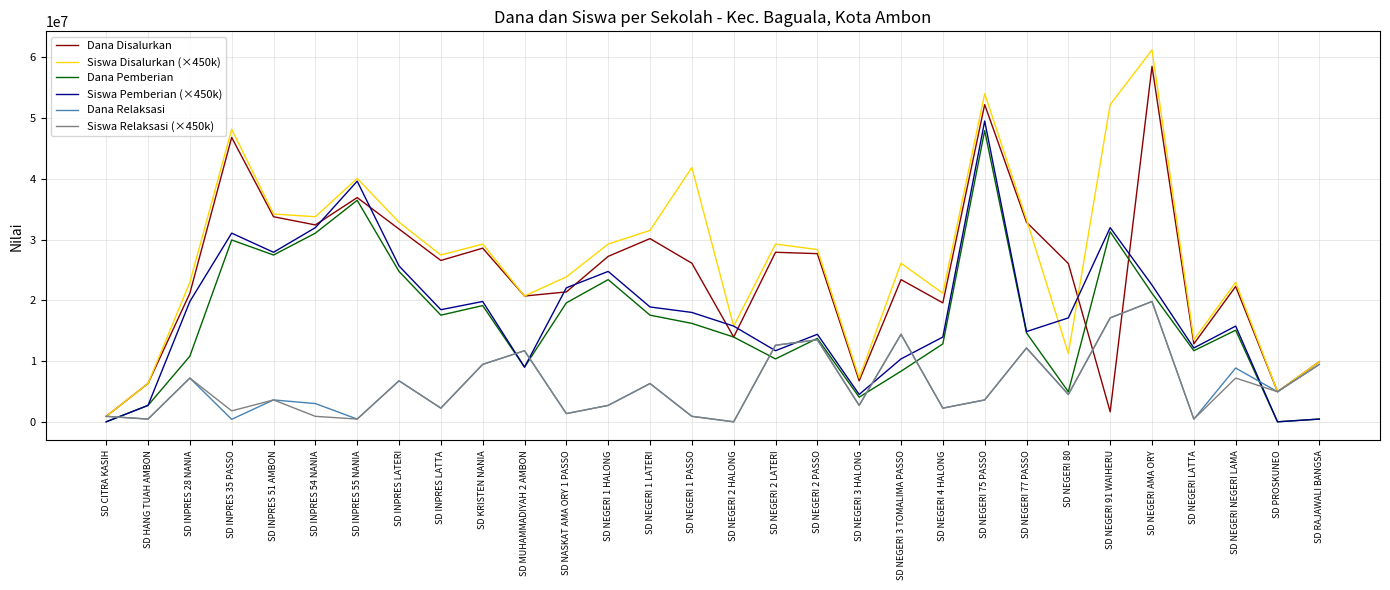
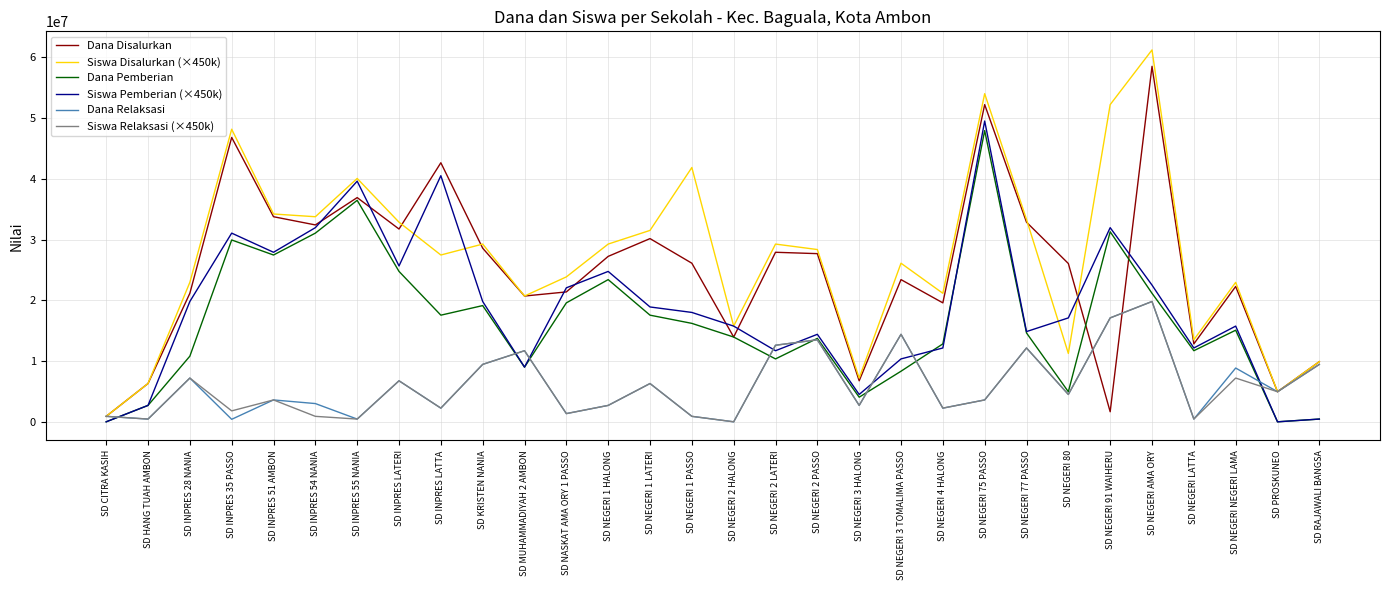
  {
    "Dana Disalurkan": {
      "SD INPRES 28 NANIA": 21000000,
      "SD INPRES 35 PASSO": 47000000,
      "SD INPRES 51 AMBON": 34000000,
      "SD INPRES 54 NANIA": 32000000,
      "SD INPRES 55 NANIA": 37000000,
      "SD INPRES LATERI": 32000000,
-     "SD INPRES LATTA": 27000000,
+     "SD INPRES LATTA": 43000000,
      "SD KRISTEN NANIA": 29000000,
      "SD NASKAT AMA ORY 1 PASSO": 21000000,
      "SD NEGERI 1 HALONG": 27000000,
      "SD NEGERI 1 LATERI": 30000000,
      "SD NEGERI 1 PASSO": 26000000,
      "SD NEGERI 2 LATERI": 28000000,
      "SD NEGERI 2 PASSO": 28000000,
      "SD NEGERI 3 HALONG": 7000000,
      "SD NEGERI 3 TOMALIMA PASSO": 23000000,
      "SD NEGERI 4 HALONG": 20000000,
      "SD NEGERI 75 PASSO": 52000000,
      "SD NEGERI 77 PASSO": 33000000,
      "SD NEGERI 80": 26000000,
      "SD NEGERI 91 WAIHERU": 2000000,
      "SD NEGERI AMA ORY": 59000000,
      "SD NEGERI LATTA": 13000000,
      "SD NEGERI NEGERI LAMA": 22000000
    },
    "Siswa Disalurkan (×450k)": {
      "SD INPRES 28 NANIA": 23000000,
      "SD INPRES 35 PASSO": 48000000,
      "SD INPRES 51 AMBON": 34000000,
      "SD INPRES 54 NANIA": 34000000,
      "SD INPRES 55 NANIA": 40000000,
      "SD INPRES LATERI": 33000000,
      "SD INPRES LATTA": 27000000,
      "SD KRISTEN NANIA": 29000000,
      "SD NASKAT AMA ORY 1 PASSO": 24000000,
      "SD NEGERI 1 HALONG": 29000000,
      "SD NEGERI 1 LATERI": 32000000,
      "SD NEGERI 1 PASSO": 42000000,
      "SD NEGERI 2 LATERI": 29000000,
      "SD NEGERI 2 PASSO": 28000000,
      "SD NEGERI 3 HALONG": 7000000,
      "SD NEGERI 3 TOMALIMA PASSO": 26000000,
      "SD NEGERI 4 HALONG": 21000000,
      "SD NEGERI 75 PASSO": 54000000,
      "SD NEGERI 77 PASSO": 33000000,
      "SD NEGERI 80": 11000000,
      "SD NEGERI 91 WAIHERU": 52000000,
      "SD NEGERI AMA ORY": 61000000,
      "SD NEGERI LATTA": 14000000,
      "SD NEGERI NEGERI LAMA": 23000000
    },
    "Dana Pemberian": {
      "SD INPRES 28 NANIA": 11000000,
      "SD INPRES 35 PASSO": 30000000,
      "SD INPRES 51 AMBON": 27000000,
      "SD INPRES 54 NANIA": 31000000,
      "SD INPRES 55 NANIA": 36000000,
      "SD INPRES LATERI": 25000000,
      "SD INPRES LATTA": 18000000,
      "SD KRISTEN NANIA": 19000000,
      "SD NASKAT AMA ORY 1 PASSO": 20000000,
      "SD NEGERI 1 HALONG": 23000000,
      "SD NEGERI 1 LATERI": 18000000,
      "SD NEGERI 1 PASSO": 16000000,
      "SD NEGERI 2 LATERI": 10000000,
      "SD NEGERI 3 HALONG": 4000000,
      "SD NEGERI 3 TOMALIMA PASSO": 8000000,
      "SD NEGERI 4 HALONG": 13000000,
      "SD NEGERI 75 PASSO": 48000000,
      "SD NEGERI 80": 5000000,
      "SD NEGERI 91 WAIHERU": 31000000,
      "SD NEGERI AMA ORY": 21000000,
      "SD NEGERI LATTA": 12000000,
      "SD NEGERI NEGERI LAMA": 15000000
    },
    "Siswa Pemberian (×450k)": {
      "SD INPRES 28 NANIA": 20000000,
      "SD INPRES 35 PASSO": 31000000,
      "SD INPRES 51 AMBON": 28000000,
      "SD INPRES 54 NANIA": 32000000,
      "SD INPRES 55 NANIA": 40000000,
      "SD INPRES LATERI": 26000000,
-     "SD INPRES LATTA": 18000000,
+     "SD INPRES LATTA": 41000000,
      "SD KRISTEN NANIA": 20000000,
      "SD NASKAT AMA ORY 1 PASSO": 22000000,
      "SD NEGERI 1 HALONG": 25000000,
      "SD NEGERI 1 LATERI": 19000000,
      "SD NEGERI 1 PASSO": 18000000,
      "SD NEGERI 2 LATERI": 12000000,
      "SD NEGERI 2 PASSO": 14000000,
      "SD NEGERI 3 HALONG": 5000000,
      "SD NEGERI 3 TOMALIMA PASSO": 10000000,
-     "SD NEGERI 4 HALONG": 14000000,
+     "SD NEGERI 4 HALONG": 12000000,
      "SD NEGERI 75 PASSO": 50000000,
      "SD NEGERI 80": 17000000,
      "SD NEGERI 91 WAIHERU": 32000000,
      "SD NEGERI AMA ORY": 23000000,
      "SD NEGERI LATTA": 12000000,
      "SD NEGERI NEGERI LAMA": 16000000
    },
    "Dana Relaksasi": {
      "SD INPRES 35 PASSO": 0,
      "SD INPRES 54 NANIA": 3000000,
      "SD NEGERI NEGERI LAMA": 9000000
    },
    "Siswa Relaksasi (×450k)": {
      "SD INPRES 35 PASSO": 2000000,
      "SD INPRES 54 NANIA": 1000000,
      "SD NEGERI NEGERI LAMA": 7000000
    }
  }
